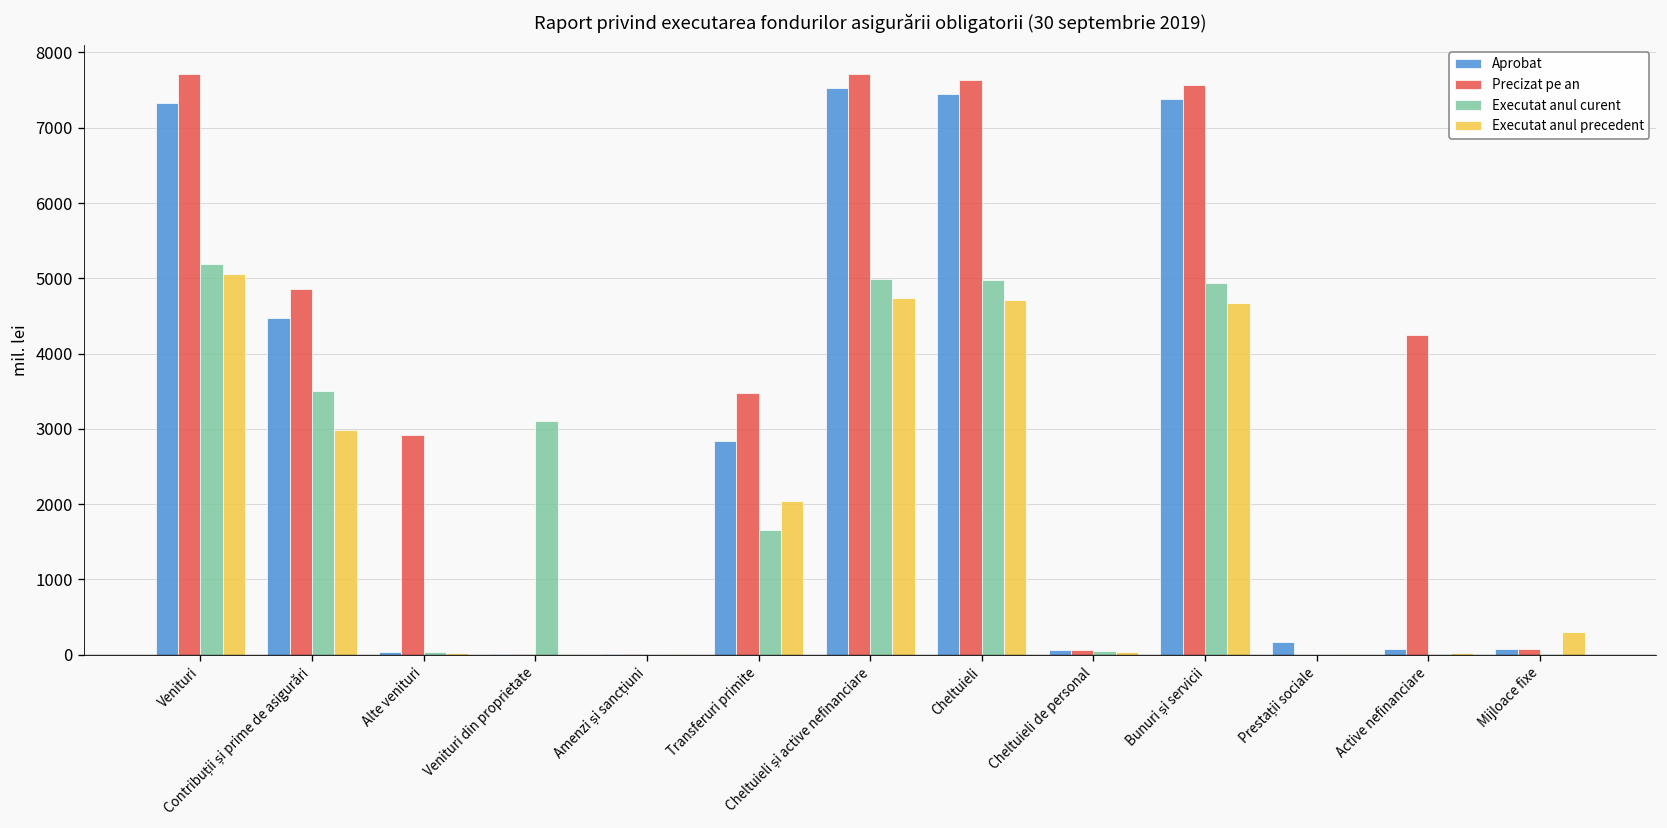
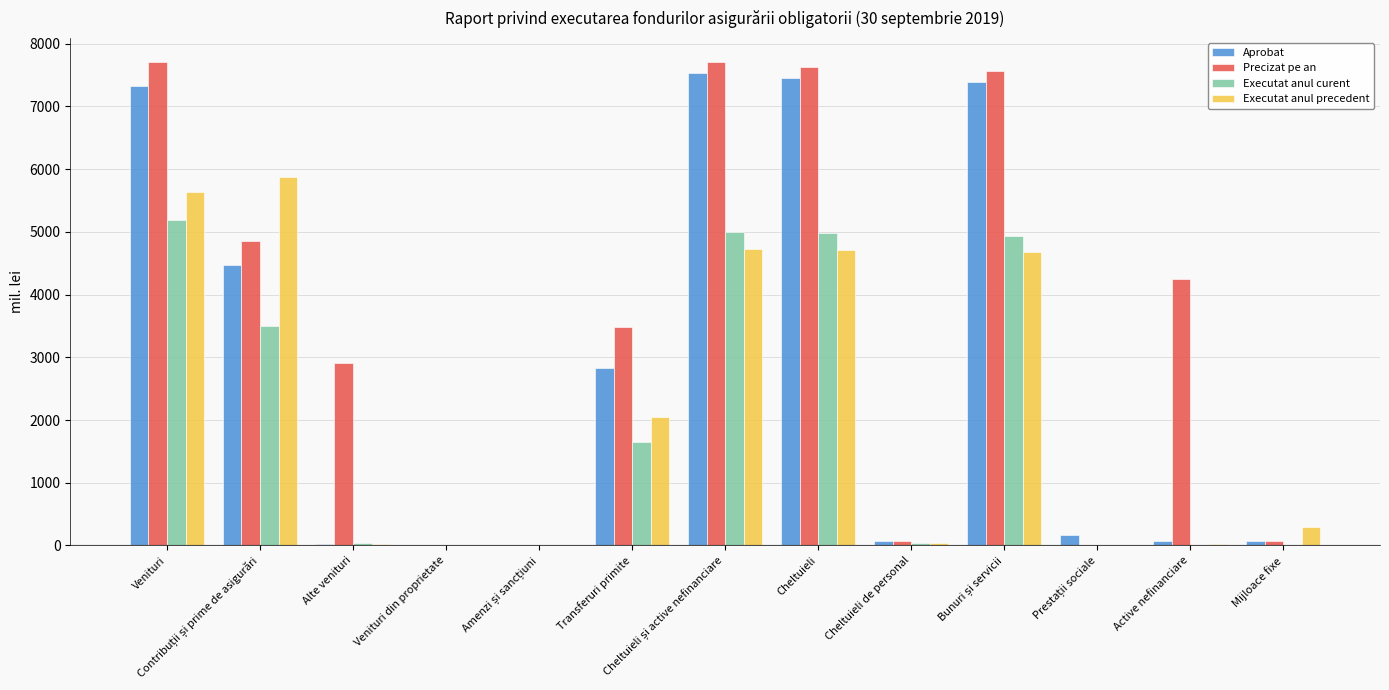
  {
    "Aprobat": {
      "Venituri": 7300,
      "Contribuții și prime de asigurări": 4500,
      "Transferuri primite": 2800,
      "Cheltuieli și active nefinanciare": 7500,
      "Cheltuieli": 7500,
      "Cheltuieli de personal": 100,
      "Bunuri și servicii": 7400,
      "Prestații sociale": 200,
      "Active nefinanciare": 100,
      "Mijloace fixe": 100
    },
    "Precizat pe an": {
      "Venituri": 7700,
      "Contribuții și prime de asigurări": 4900,
      "Alte venituri": 2900,
      "Transferuri primite": 3500,
      "Cheltuieli și active nefinanciare": 7700,
      "Cheltuieli": 7600,
      "Cheltuieli de personal": 100,
      "Bunuri și servicii": 7600,
      "Active nefinanciare": 4300,
      "Mijloace fixe": 100
    },
    "Executat anul curent": {
      "Venituri": 5200,
      "Contribuții și prime de asigurări": 3500,
-     "Venituri din proprietate": 3100,
+     "Venituri din proprietate": 0,
      "Transferuri primite": 1700,
      "Cheltuieli și active nefinanciare": 5000,
      "Cheltuieli": 5000,
      "Cheltuieli de personal": 0,
      "Bunuri și servicii": 4900
    },
    "Executat anul precedent": {
-     "Venituri": 5100,
-     "Contribuții și prime de asigurări": 3000,
+     "Venituri": 5600,
+     "Contribuții și prime de asigurări": 5900,
      "Transferuri primite": 2000,
      "Cheltuieli și active nefinanciare": 4700,
      "Cheltuieli": 4700,
      "Bunuri și servicii": 4700,
      "Mijloace fixe": 300
    }
  }
